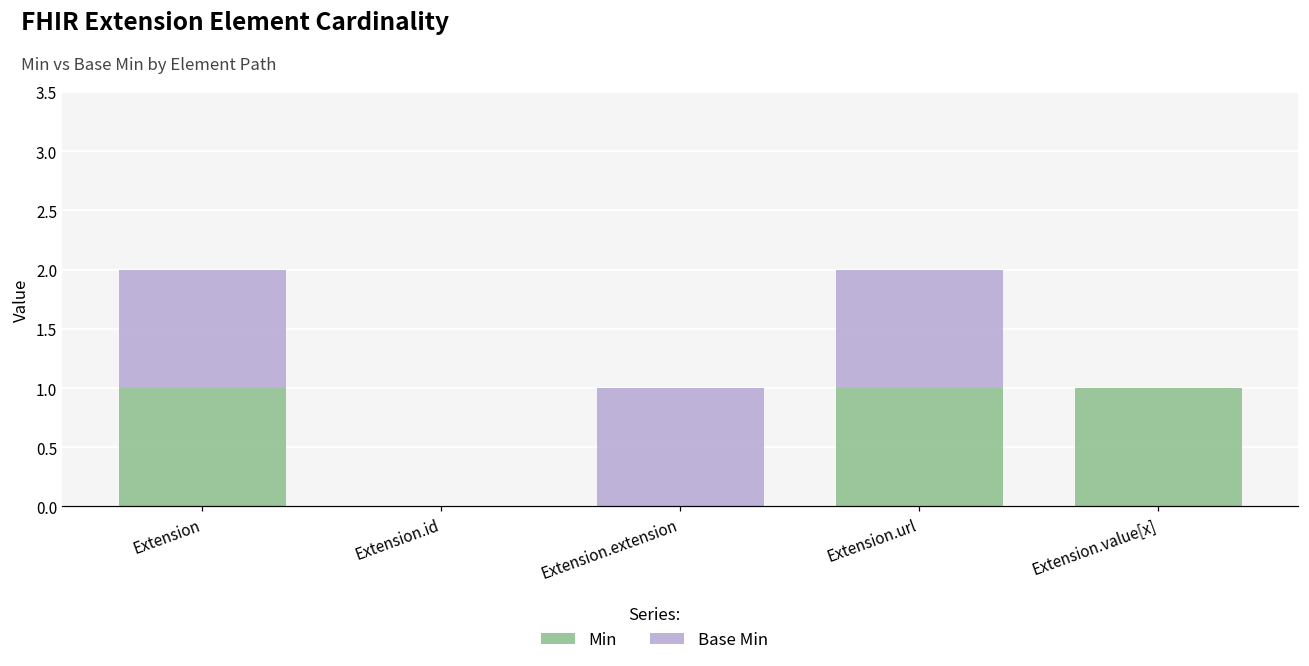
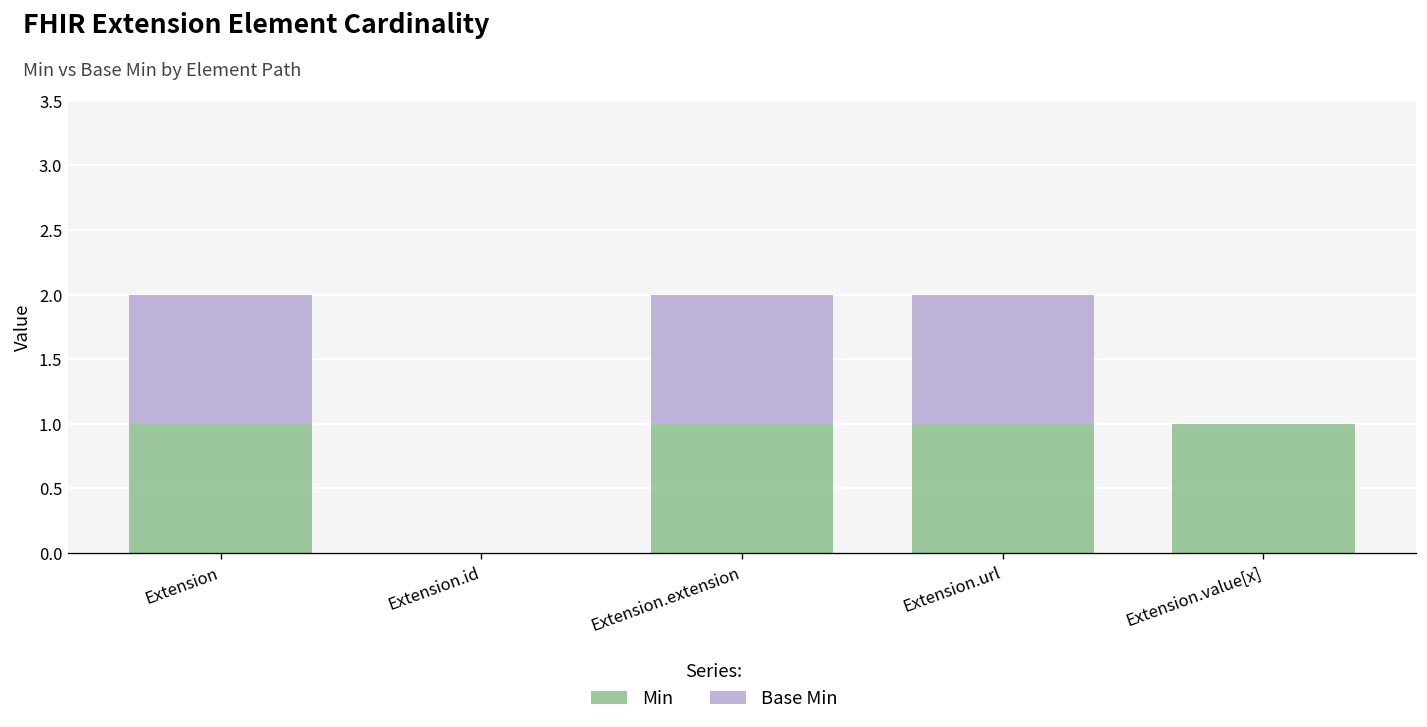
  {
    "Min": {
      "Extension": 1,
      "Extension.id": 0,
-     "Extension.extension": 0,
+     "Extension.extension": 1,
      "Extension.url": 1,
      "Extension.value[x]": 1
    },
    "Base Min": {
      "Extension": 1,
      "Extension.id": 0,
      "Extension.extension": 1,
      "Extension.url": 1,
      "Extension.value[x]": 0
    }
  }
